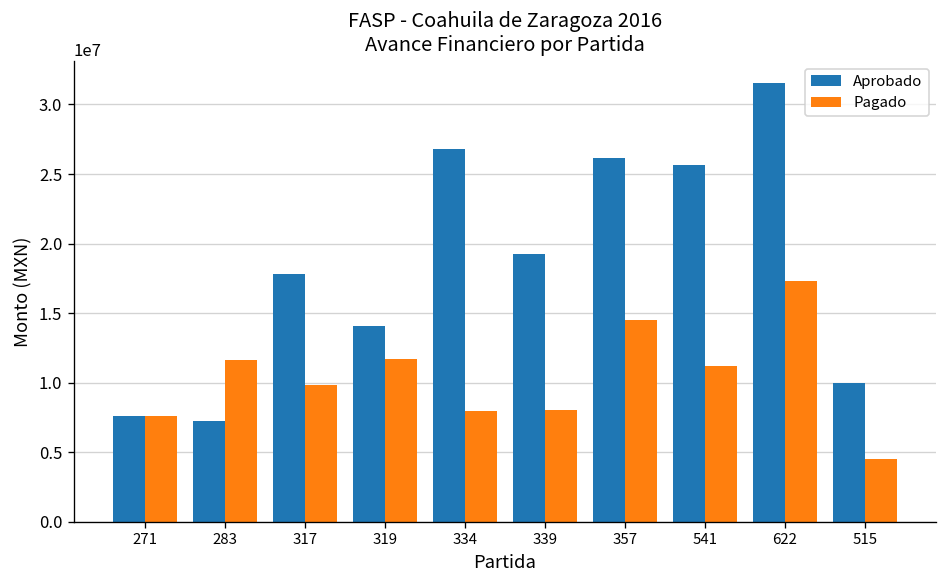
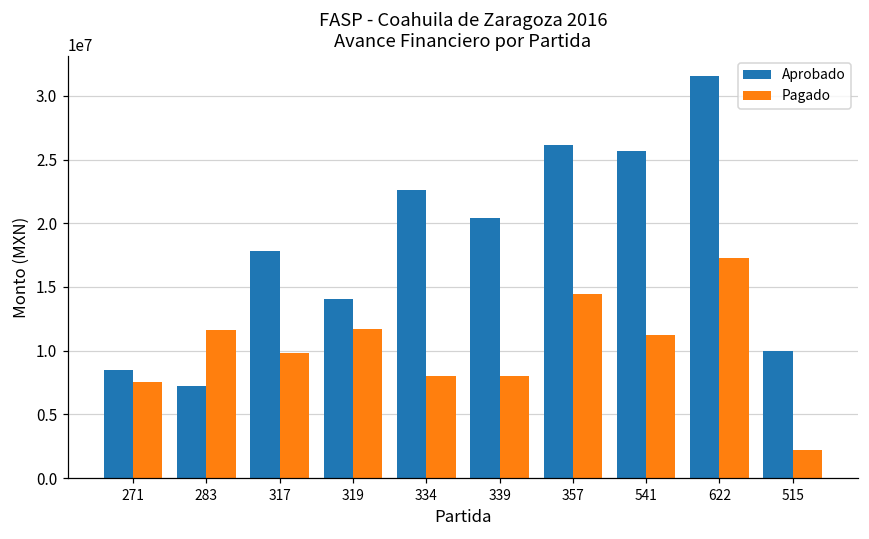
  {
    "Aprobado": {
-     "271": 7600000,
+     "271": 8400000,
      "283": 7200000,
      "317": 17800000,
      "319": 14100000,
-     "334": 26800000,
-     "339": 19300000,
+     "334": 22600000,
+     "339": 20400000,
      "357": 26100000,
      "541": 25600000,
      "622": 31500000,
      "515": 10000000
    },
    "Pagado": {
      "271": 7600000,
      "283": 11600000,
      "317": 9800000,
      "319": 11700000,
      "334": 8000000,
      "339": 8000000,
      "357": 14500000,
      "541": 11200000,
      "622": 17300000,
-     "515": 4500000
+     "515": 2200000
    }
  }
